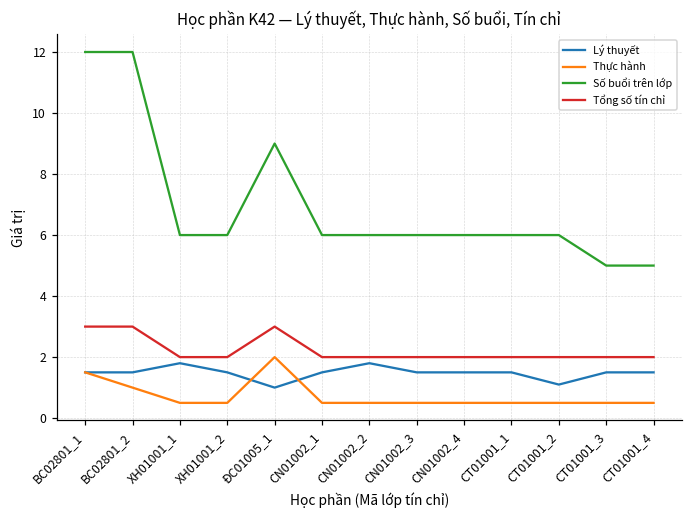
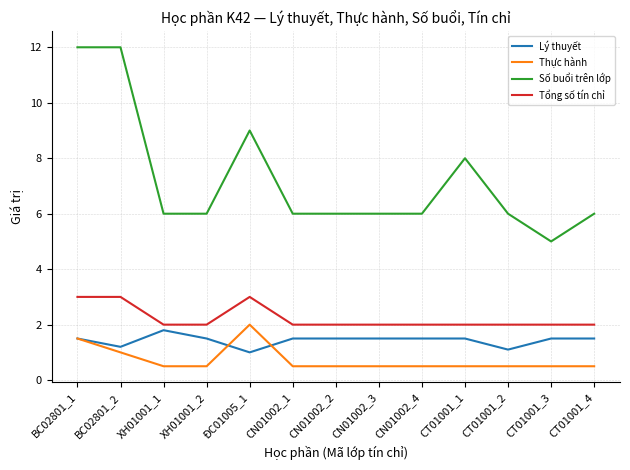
  {
    "Lý thuyết": {
-     "BC02801_2": 1.5,
+     "BC02801_2": 1.2,
      "XH01001_1": 1.8,
      "XH01001_2": 1.5,
      "ĐC01005_1": 1.0,
      "CN01002_1": 1.5,
-     "CN01002_2": 1.8,
+     "CN01002_2": 1.5,
      "CN01002_3": 1.5,
      "CN01002_4": 1.5,
      "CT01001_1": 1.5,
      "CT01001_2": 1.1,
      "CT01001_3": 1.5,
      "CT01001_4": 1.5
    },
    "Thực hành": {
      "BC02801_2": 1.0,
      "XH01001_1": 0.5,
      "XH01001_2": 0.5,
      "ĐC01005_1": 2.0,
      "CN01002_1": 0.5,
      "CN01002_2": 0.5,
      "CN01002_3": 0.5,
      "CN01002_4": 0.5,
      "CT01001_1": 0.5,
      "CT01001_2": 0.5,
      "CT01001_3": 0.5,
      "CT01001_4": 0.5
    },
    "Số buổi trên lớp": {
      "BC02801_1": 12,
      "BC02801_2": 12,
      "XH01001_1": 6,
      "XH01001_2": 6,
      "ĐC01005_1": 9,
      "CN01002_1": 6,
      "CN01002_2": 6,
      "CN01002_3": 6,
      "CN01002_4": 6,
-     "CT01001_1": 6,
+     "CT01001_1": 8,
      "CT01001_2": 6,
      "CT01001_3": 5,
-     "CT01001_4": 5
+     "CT01001_4": 6
    },
    "Tổng số tín chỉ": {
      "BC02801_1": 3.0,
      "BC02801_2": 3.0,
      "XH01001_1": 2.0,
      "XH01001_2": 2.0,
      "ĐC01005_1": 3.0,
      "CN01002_1": 2.0,
      "CN01002_2": 2.0,
      "CN01002_3": 2.0,
      "CN01002_4": 2.0,
      "CT01001_1": 2.0,
      "CT01001_2": 2.0,
      "CT01001_3": 2.0,
      "CT01001_4": 2.0
    }
  }
